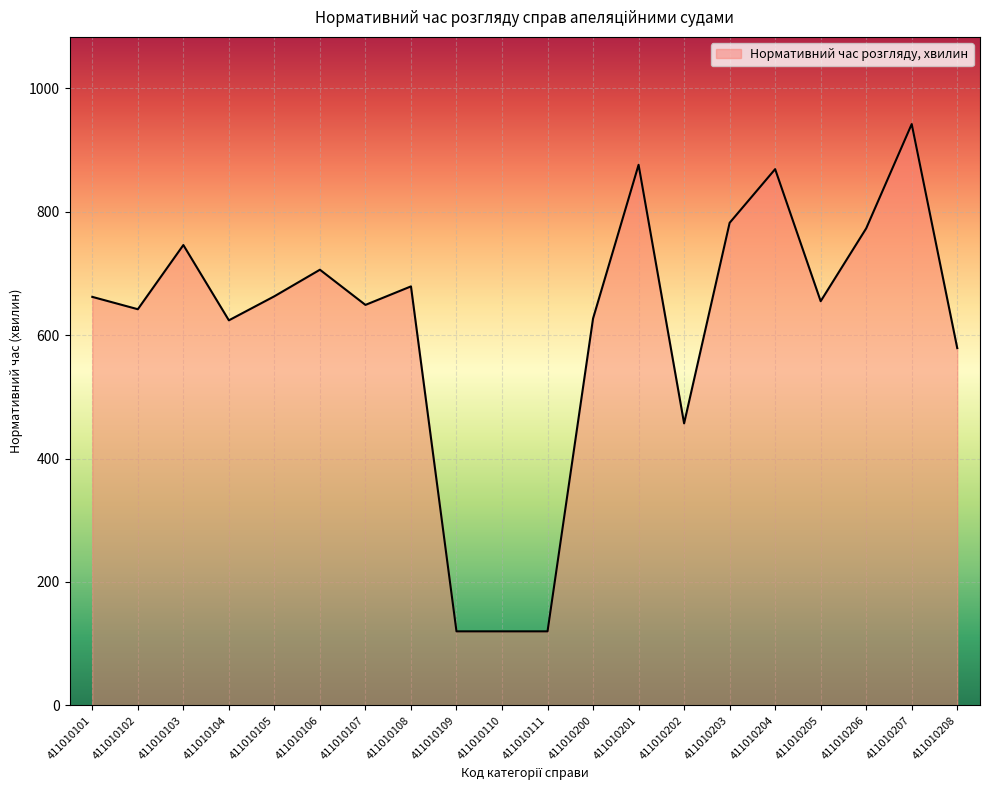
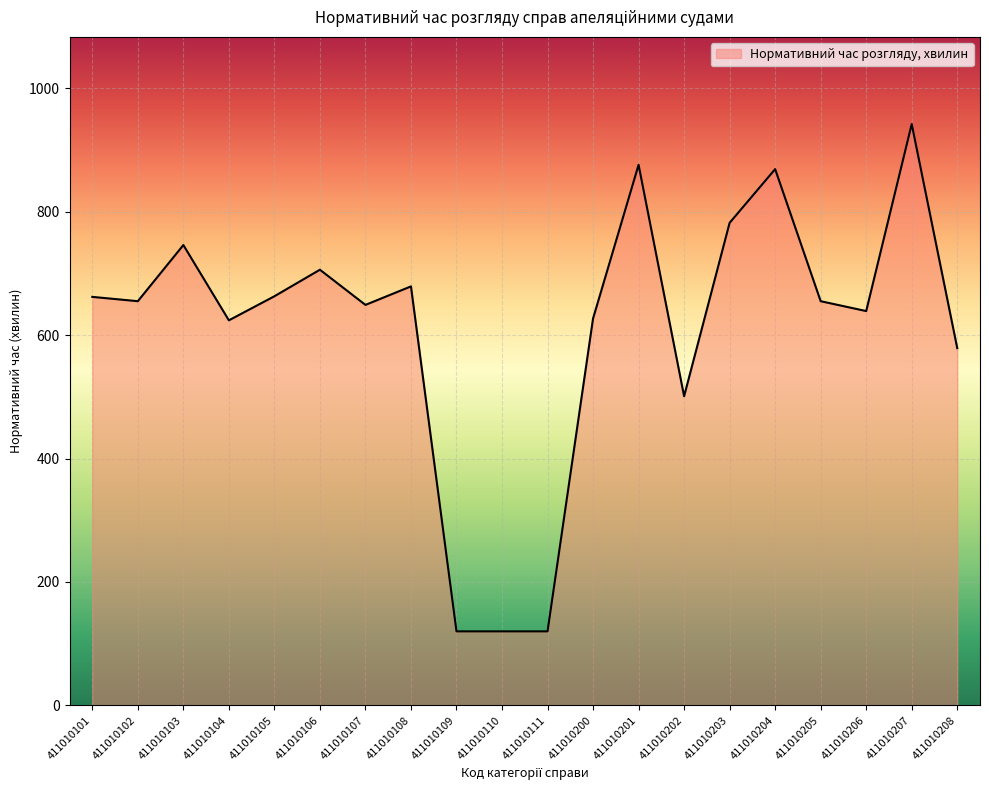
  {
    "411010101": 660,
-   "411010102": 640,
+   "411010102": 660,
    "411010103": 750,
    "411010104": 620,
    "411010105": 660,
    "411010106": 710,
    "411010107": 650,
    "411010108": 680,
    "411010109": 120,
    "411010110": 120,
    "411010111": 120,
    "411010200": 630,
    "411010201": 880,
-   "411010202": 460,
+   "411010202": 500,
    "411010203": 780,
    "411010204": 870,
    "411010205": 660,
-   "411010206": 770,
+   "411010206": 640,
    "411010207": 940,
    "411010208": 580
  }
